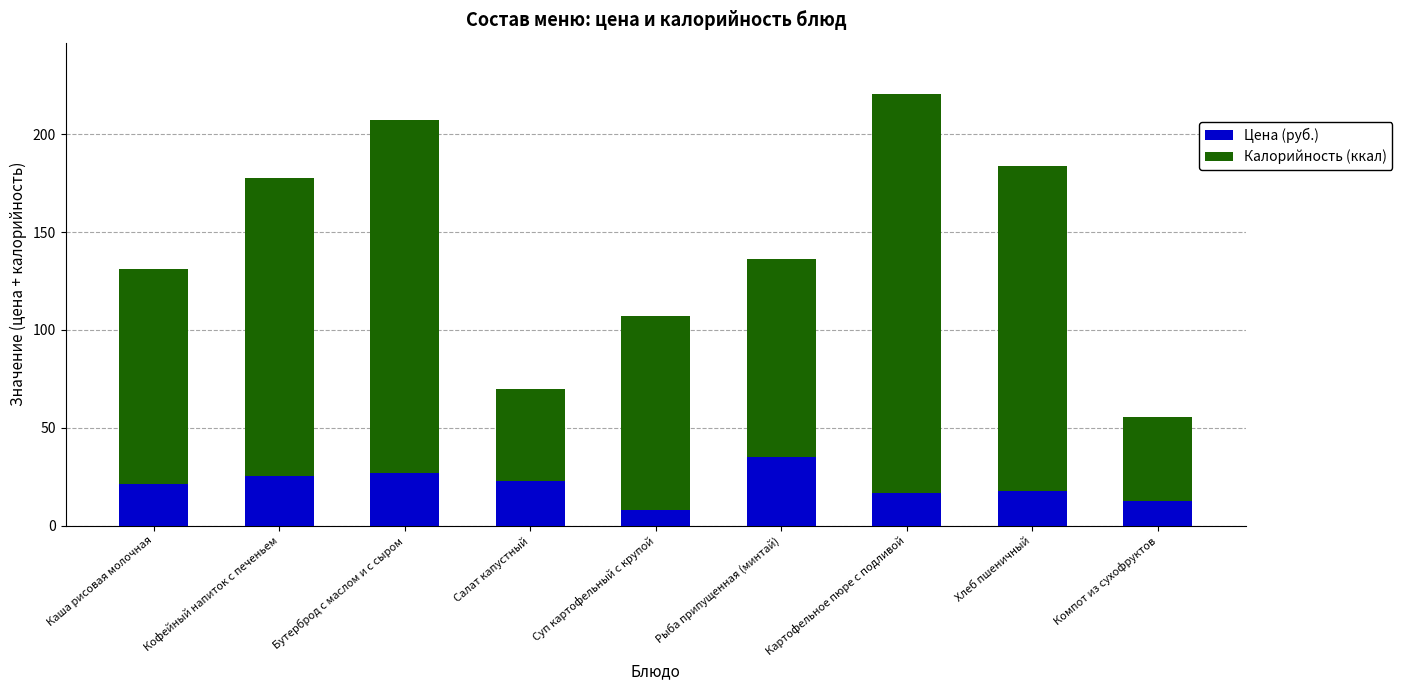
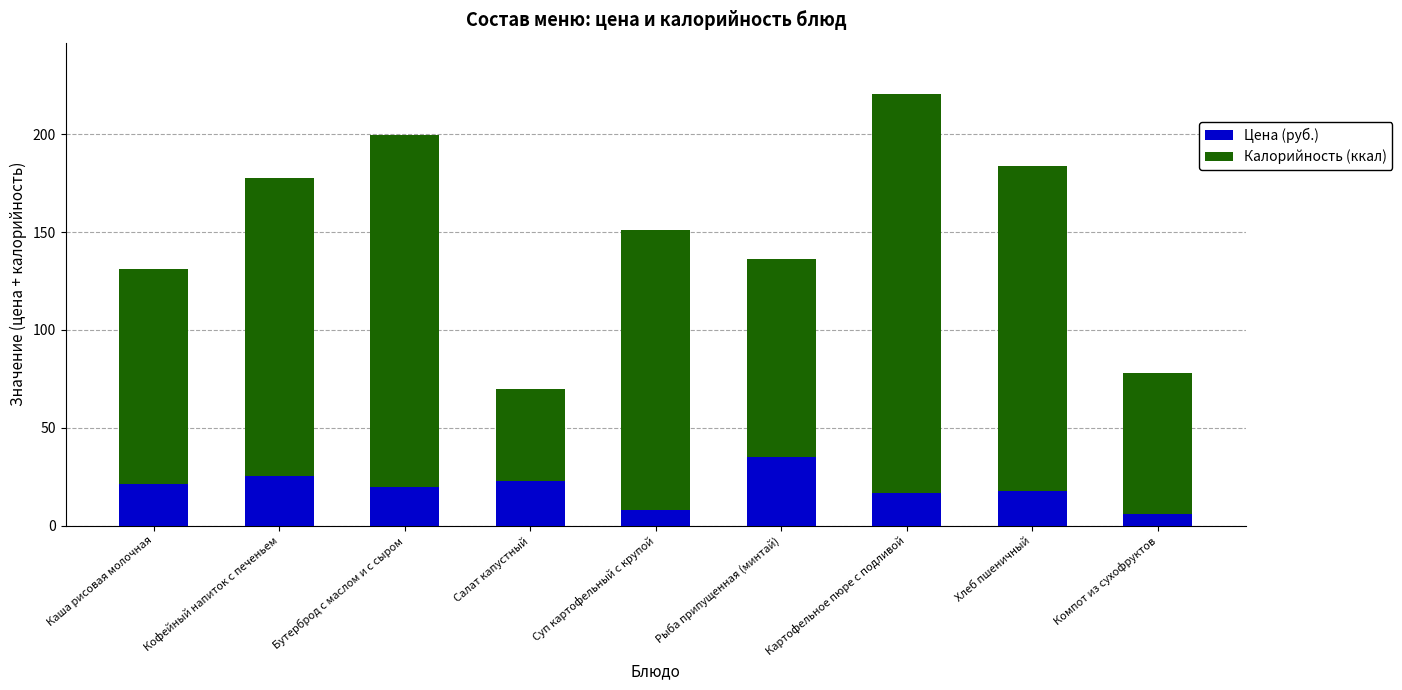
  {
    "Цена (руб.)": {
      "Каша рисовая молочная": 21,
      "Кофейный напиток с печеньем": 26,
-     "Бутерброд с маслом и с сыром": 27,
+     "Бутерброд с маслом и с сыром": 20,
      "Салат капустный": 23,
      "Суп картофельный с крупой": 8,
      "Рыба припущенная (минтай)": 35,
      "Картофельное пюре с подливой": 16,
      "Хлеб пшеничный": 18,
-     "Компот из сухофруктов": 13
+     "Компот из сухофруктов": 6
    },
    "Калорийность (ккал)": {
      "Каша рисовая молочная": 110,
      "Кофейный напиток с печеньем": 152,
      "Бутерброд с маслом и с сыром": 180,
      "Салат капустный": 47,
-     "Суп картофельный с крупой": 99,
+     "Суп картофельный с крупой": 143,
      "Рыба припущенная (минтай)": 101,
      "Картофельное пюре с подливой": 204,
      "Хлеб пшеничный": 166,
-     "Компот из сухофруктов": 43
+     "Компот из сухофруктов": 72
    }
  }
